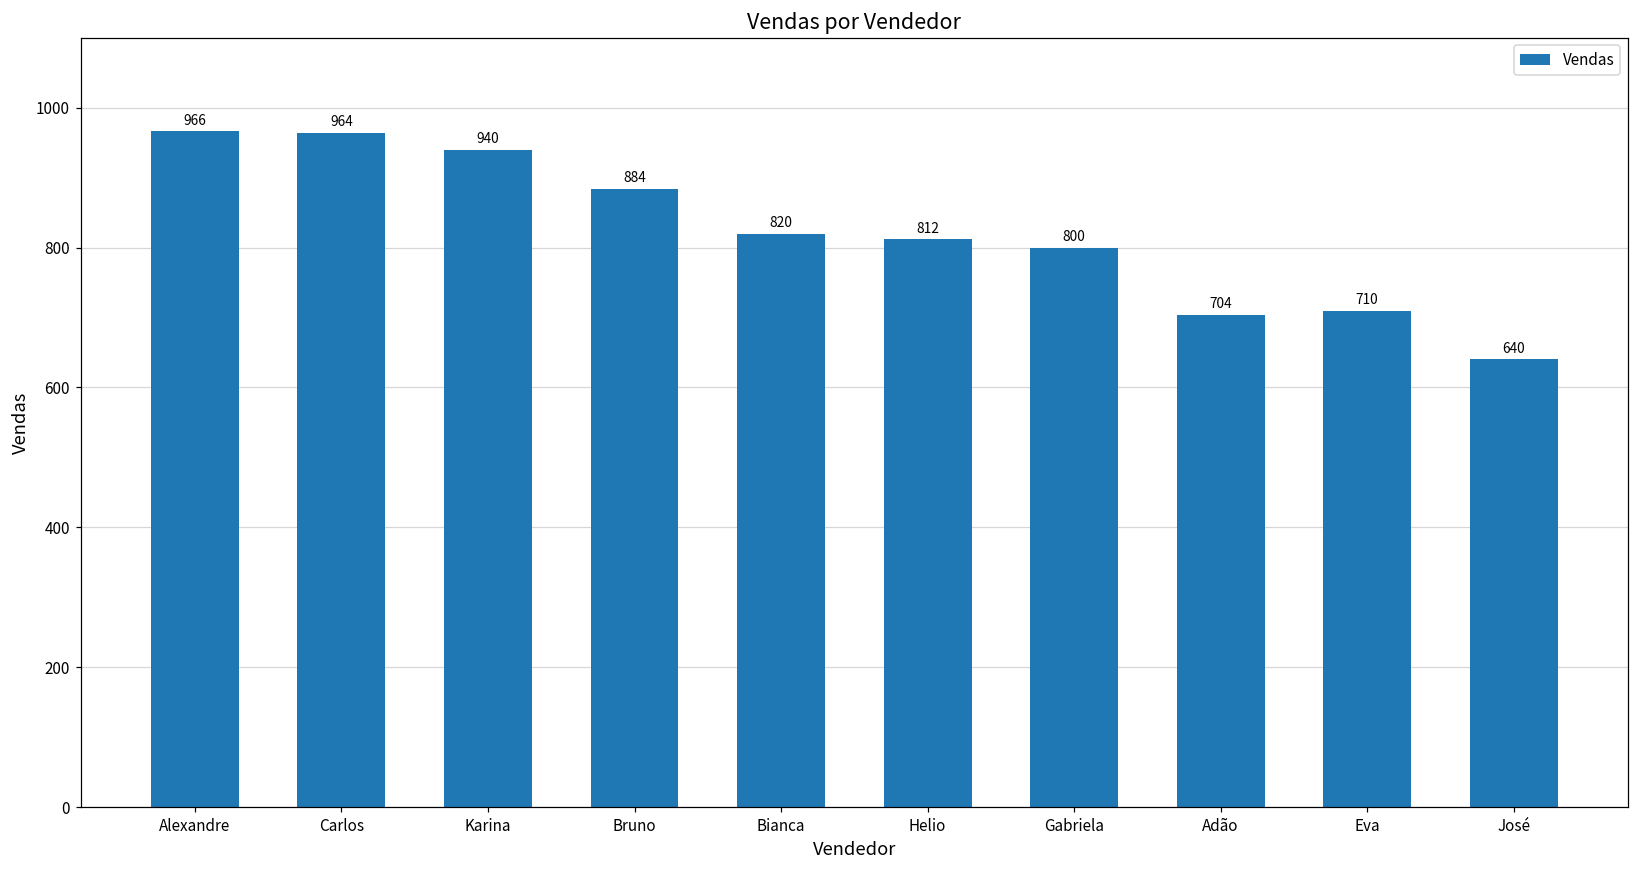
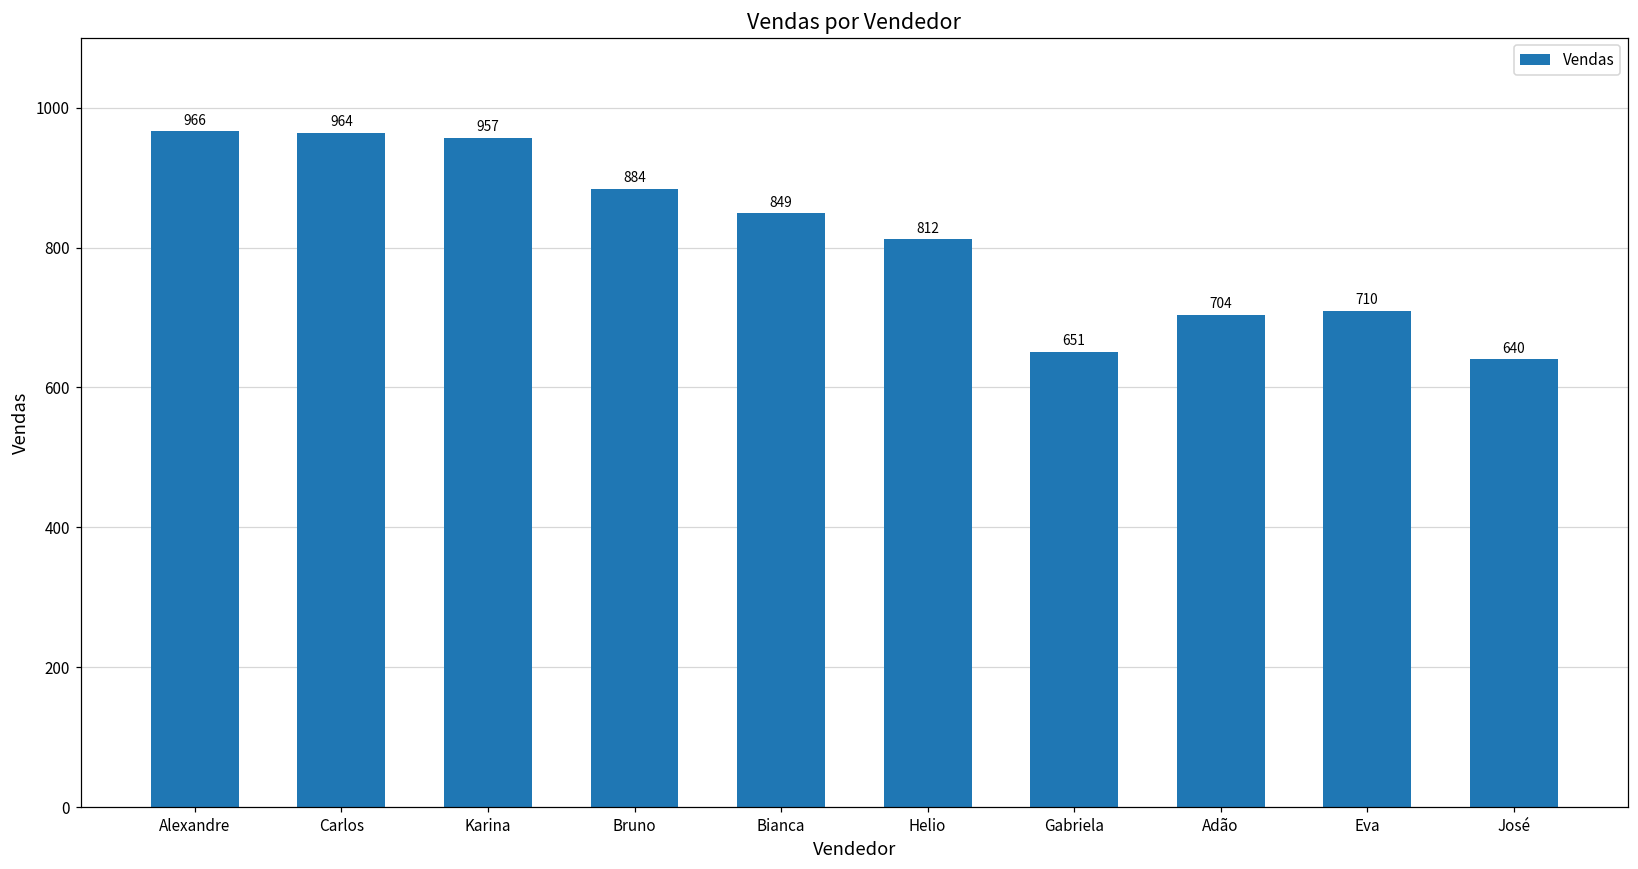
  {
    "Alexandre": 966,
    "Carlos": 964,
-   "Karina": 940,
+   "Karina": 957,
    "Bruno": 884,
-   "Bianca": 820,
+   "Bianca": 849,
    "Helio": 812,
-   "Gabriela": 800,
+   "Gabriela": 651,
    "Adão": 704,
    "Eva": 710,
    "José": 640
  }
